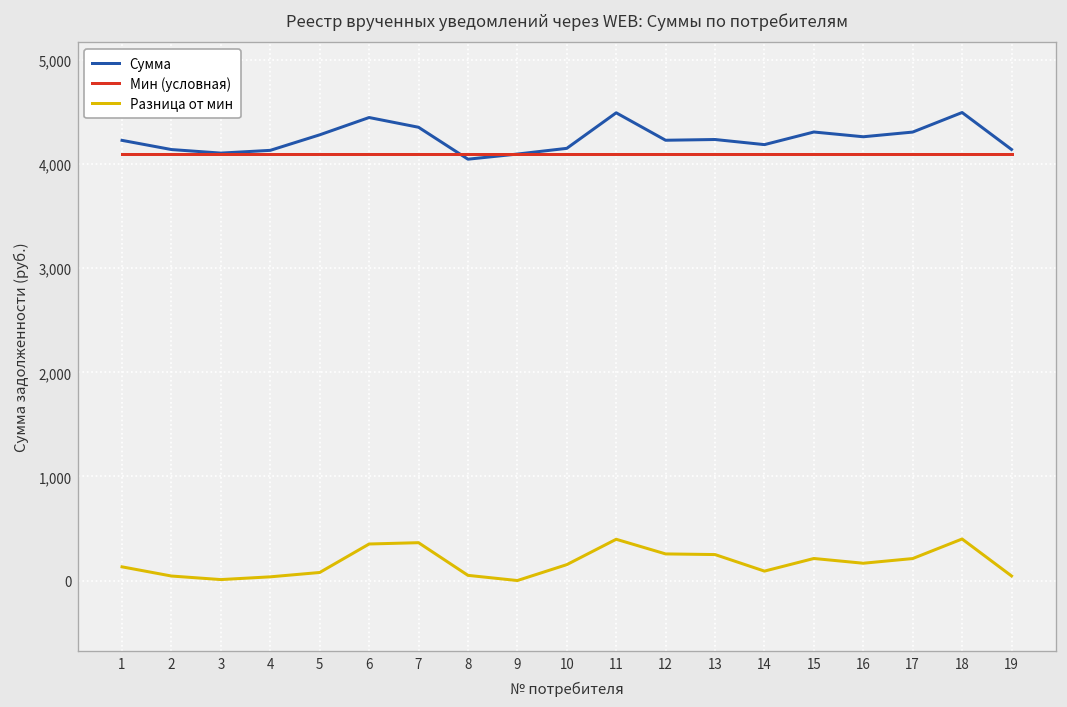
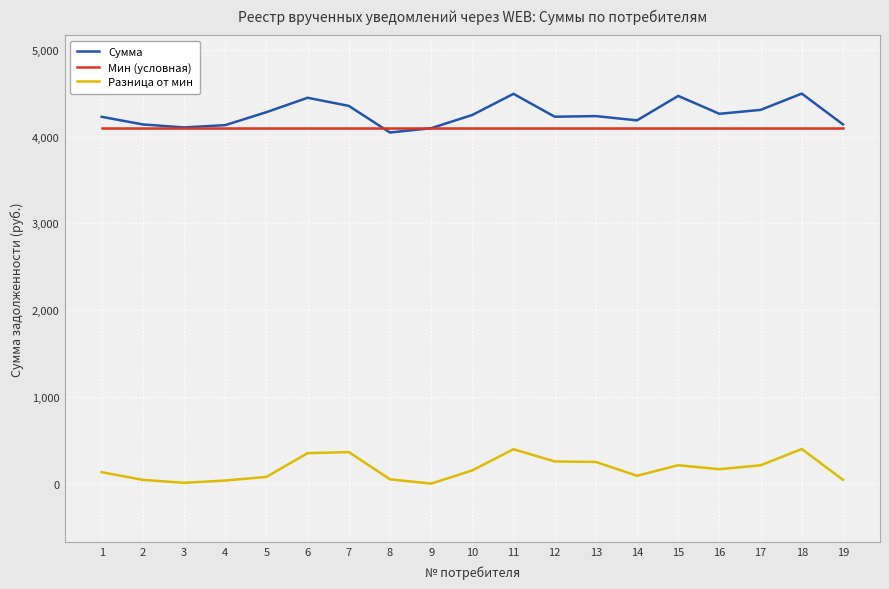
  {
    "Сумма": {
      "1": "4,200",
      "2": "4,100",
      "4": "4,100",
      "5": "4,300",
      "6": "4,400",
      "7": "4,400",
      "8": "4,000",
-     "10": "4,150",
+     "10": "4,250",
      "11": "4,500",
      "12": "4,200",
      "13": "4,200",
      "14": "4,200",
-     "15": "4,300",
+     "15": "4,500",
      "16": "4,300",
      "17": "4,300",
      "18": "4,500",
      "19": "4,100"
    },
    "Мин (условная)": {
      "1": "4,100",
      "2": "4,100",
      "4": "4,100",
      "5": "4,100",
      "6": "4,100",
      "7": "4,100",
      "8": "4,100",
      "10": "4,100",
      "11": "4,100",
      "12": "4,100",
      "13": "4,100",
      "14": "4,100",
      "15": "4,100",
      "16": "4,100",
      "17": "4,100",
      "18": "4,100",
      "19": "4,100"
    },
    "Разница от мин": {
      "1": "100",
      "2": "0",
      "3": "0",
      "4": "0",
      "5": "100",
      "6": "400",
      "7": "400",
      "8": "0",
      "9": "0",
      "10": "200",
      "11": "400",
      "12": "300",
      "13": "200",
      "14": "100",
      "15": "200",
      "16": "200",
      "17": "200",
      "18": "400",
      "19": "0"
    }
  }
